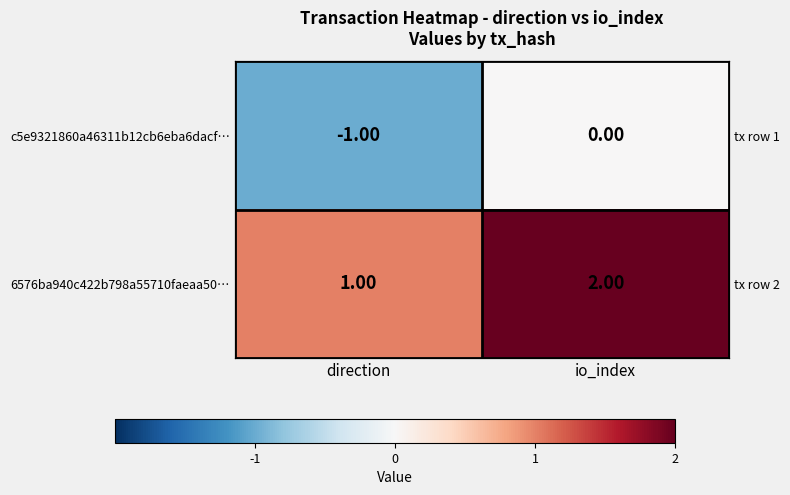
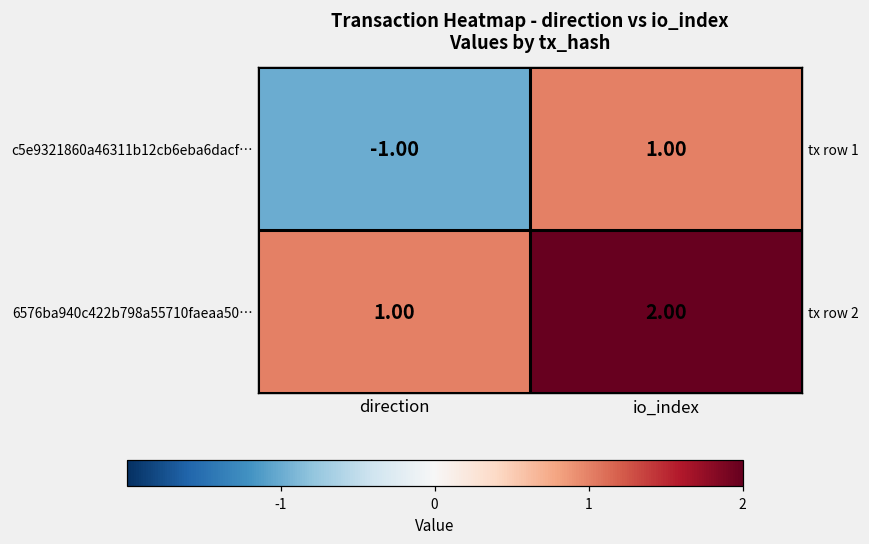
  {
    "c5e9321860a46311b12cb6eba6dacf…": {
      "direction": -1.00,
-     "io_index": 0.00
+     "io_index": 1.00
    },
    "6576ba940c422b798a55710faeaa50…": {
      "direction": 1.00,
      "io_index": 2.00
    }
  }
